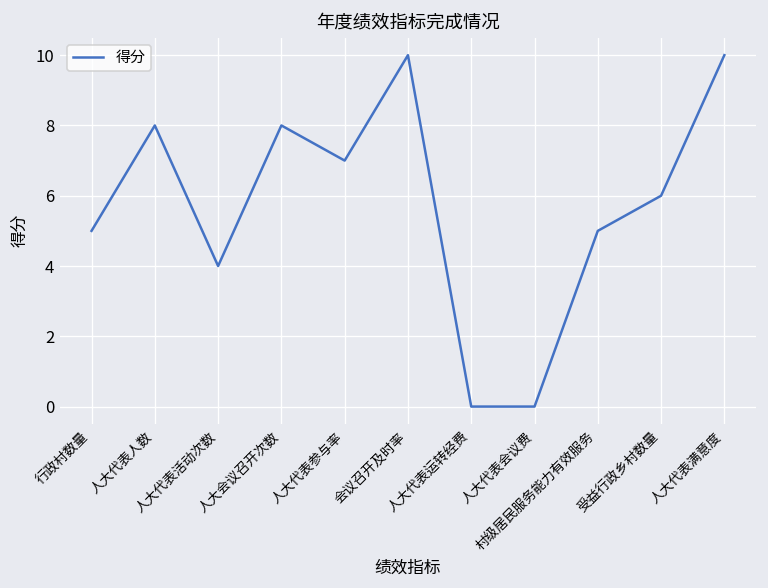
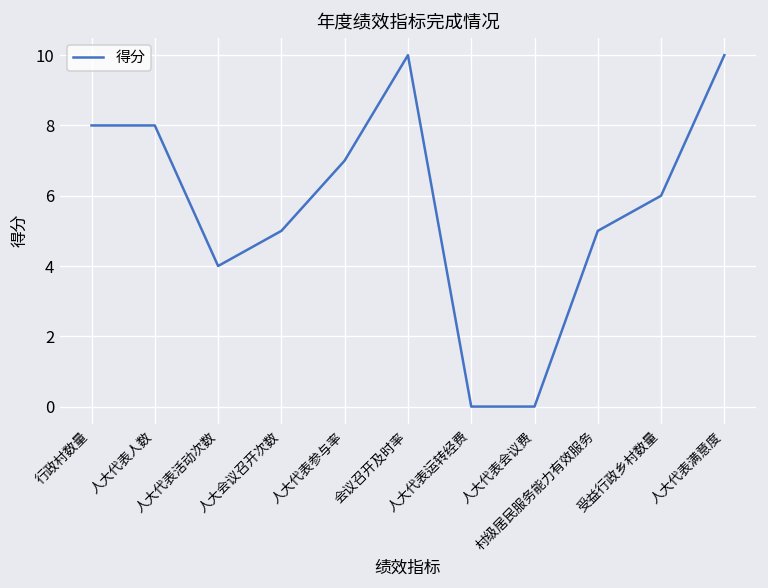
  {
-   "行政村数量": 5,
+   "行政村数量": 8,
    "人大代表人数": 8,
    "人大代表活动次数": 4,
-   "人大会议召开次数": 8,
+   "人大会议召开次数": 5,
    "人大代表参与率": 7,
    "会议召开及时率": 10,
    "人大代表运转经费": 0,
    "人大代表会议费": 0,
    "村级居民服务能力有效服务": 5,
    "受益行政乡村数量": 6,
    "人大代表满意度": 10
  }
